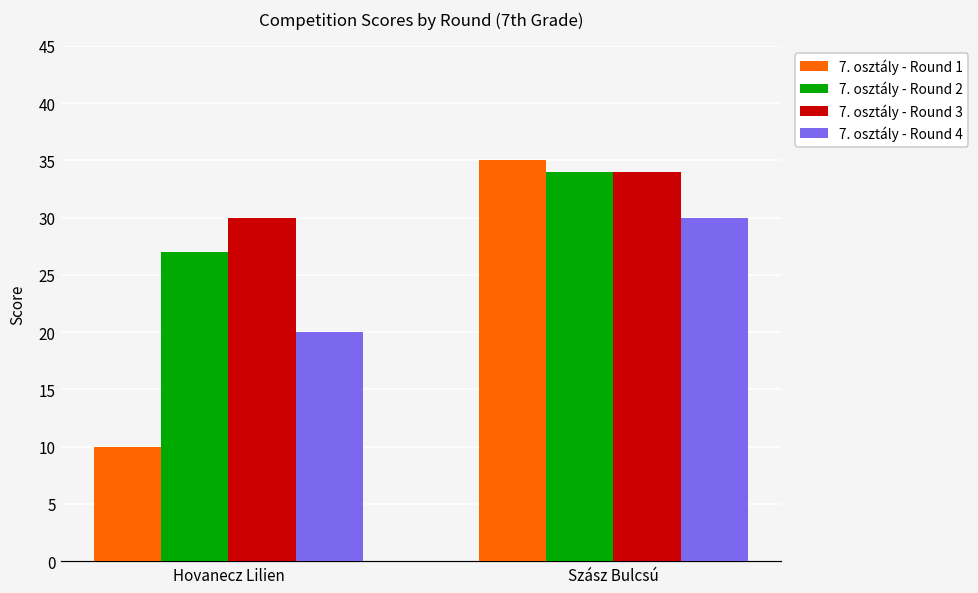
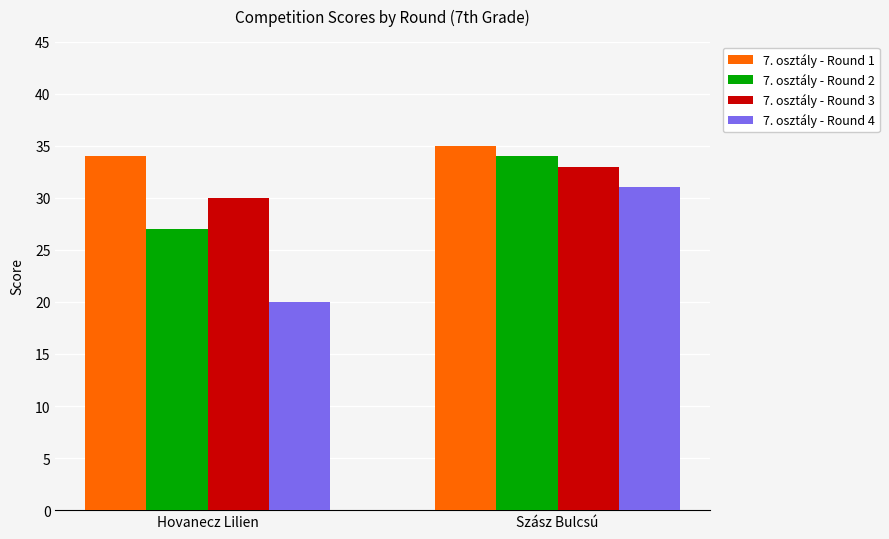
  {
    "7. osztály - Round 1": {
-     "Hovanecz Lilien": 10,
+     "Hovanecz Lilien": 34,
      "Szász Bulcsú": 35
    },
    "7. osztály - Round 2": {
      "Hovanecz Lilien": 27,
      "Szász Bulcsú": 34
    },
    "7. osztály - Round 3": {
      "Hovanecz Lilien": 30,
-     "Szász Bulcsú": 34
+     "Szász Bulcsú": 33
    },
    "7. osztály - Round 4": {
      "Hovanecz Lilien": 20,
-     "Szász Bulcsú": 30
+     "Szász Bulcsú": 31
    }
  }
